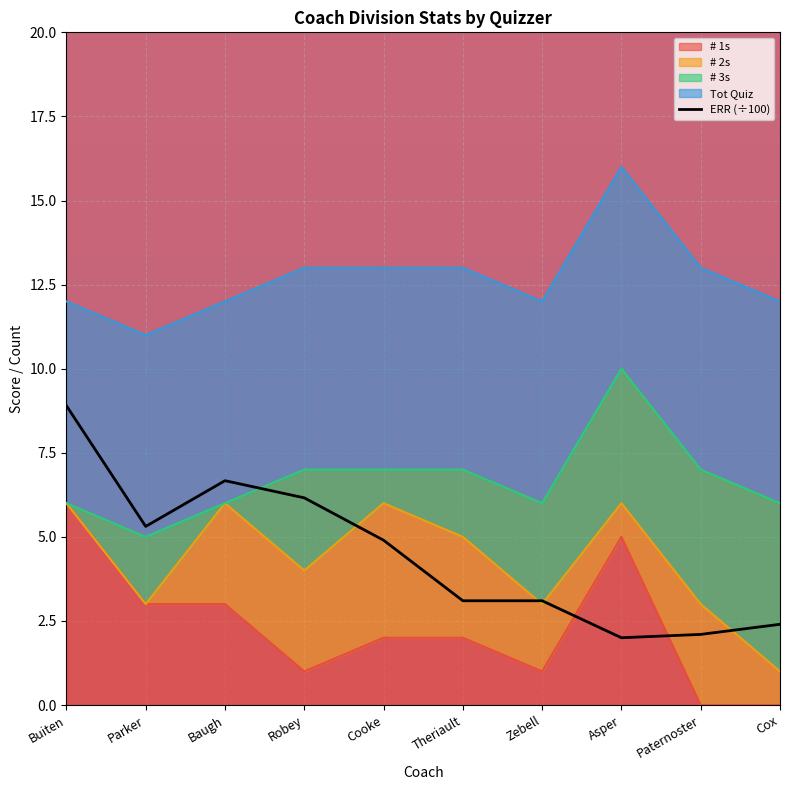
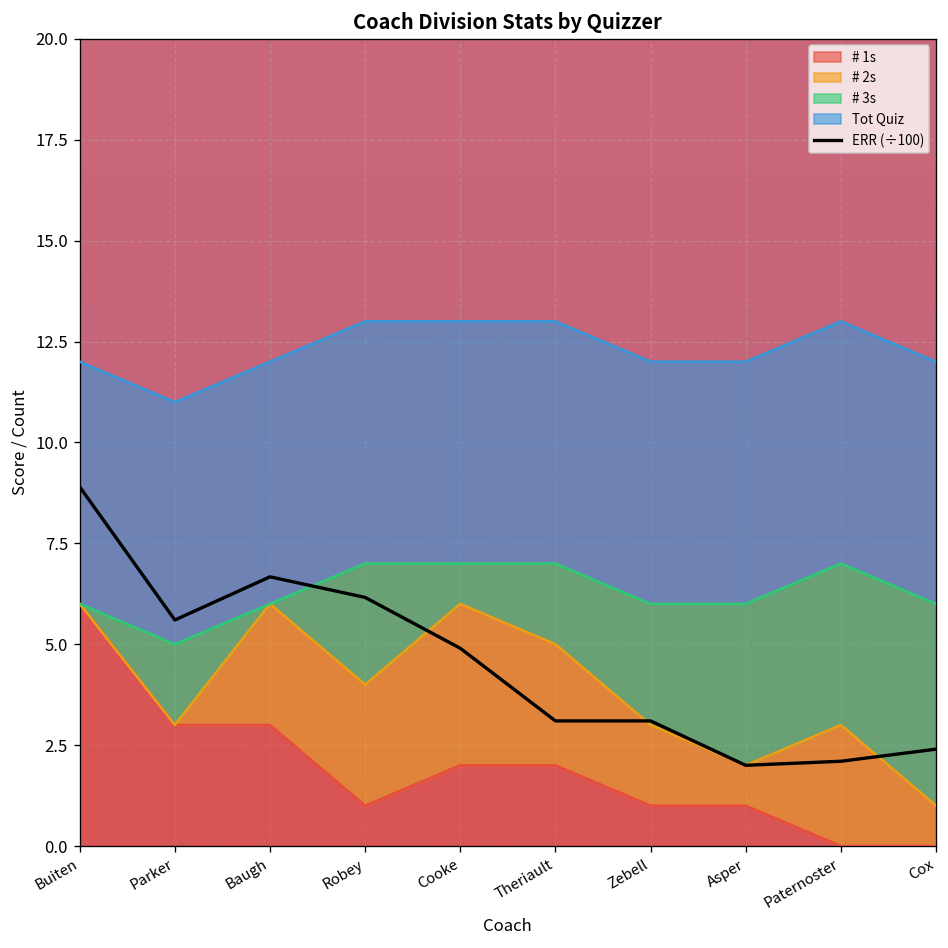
  {
    "# 1s": {
      "Baugh": 3,
      "Robey": 1,
      "Cooke": 2,
      "Theriault": 2,
      "Zebell": 1,
-     "Asper": 5,
+     "Asper": 1,
      "Paternoster": 0,
      "Cox": 0
    },
    "# 2s": {
      "Robey": 4.0,
      "Cooke": 6.0,
      "Theriault": 5.0,
      "Zebell": 3.0,
      "Paternoster": 3.0,
      "Cox": 1.0
    },
    "# 3s": {
      "Asper": 4.0
    },
    "Tot Quiz": {
      "Asper": 6.0
    },
    "ERR (÷100)": {
      "Buiten": 8.9,
-     "Parker": 5.3,
+     "Parker": 5.6,
      "Baugh": 6.7,
      "Robey": 6.2,
      "Cooke": 4.9,
      "Theriault": 3.1,
      "Zebell": 3.1,
      "Paternoster": 2.1,
      "Cox": 2.4
    }
  }
